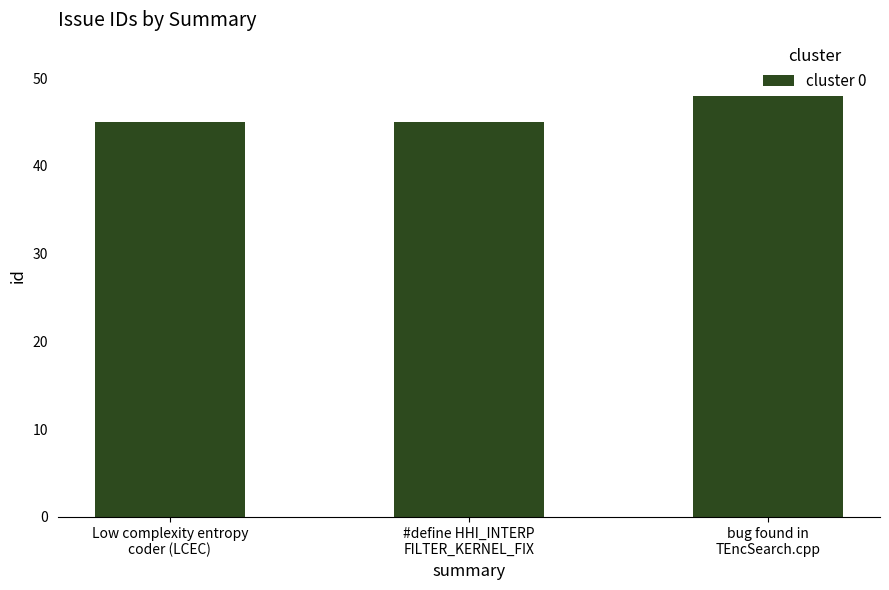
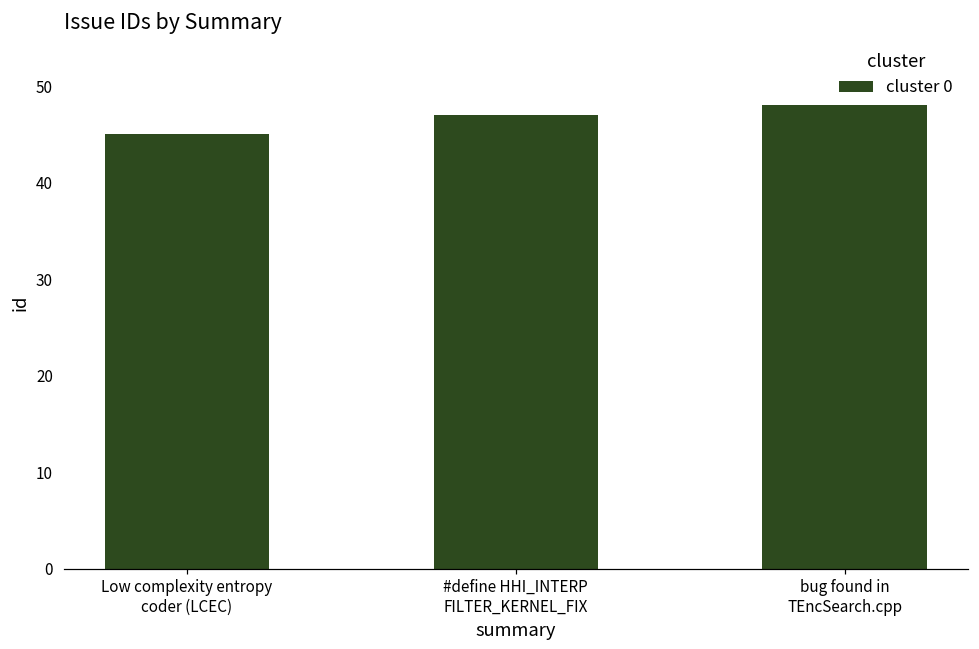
  {
    "Low complexity entropy coder (LCEC)": 45,
-   "#define HHI_INTERP FILTER_KERNEL_FIX": 45
+   "#define HHI_INTERP FILTER_KERNEL_FIX": 47
  }
